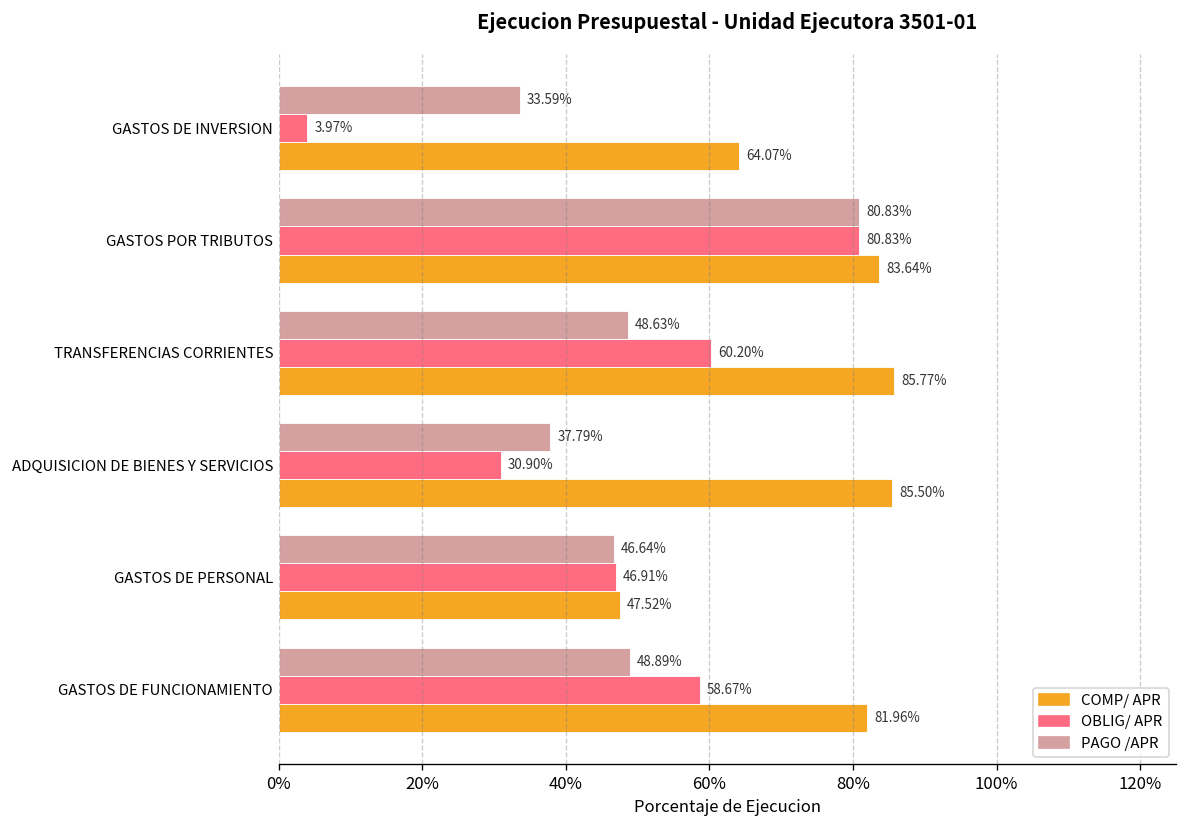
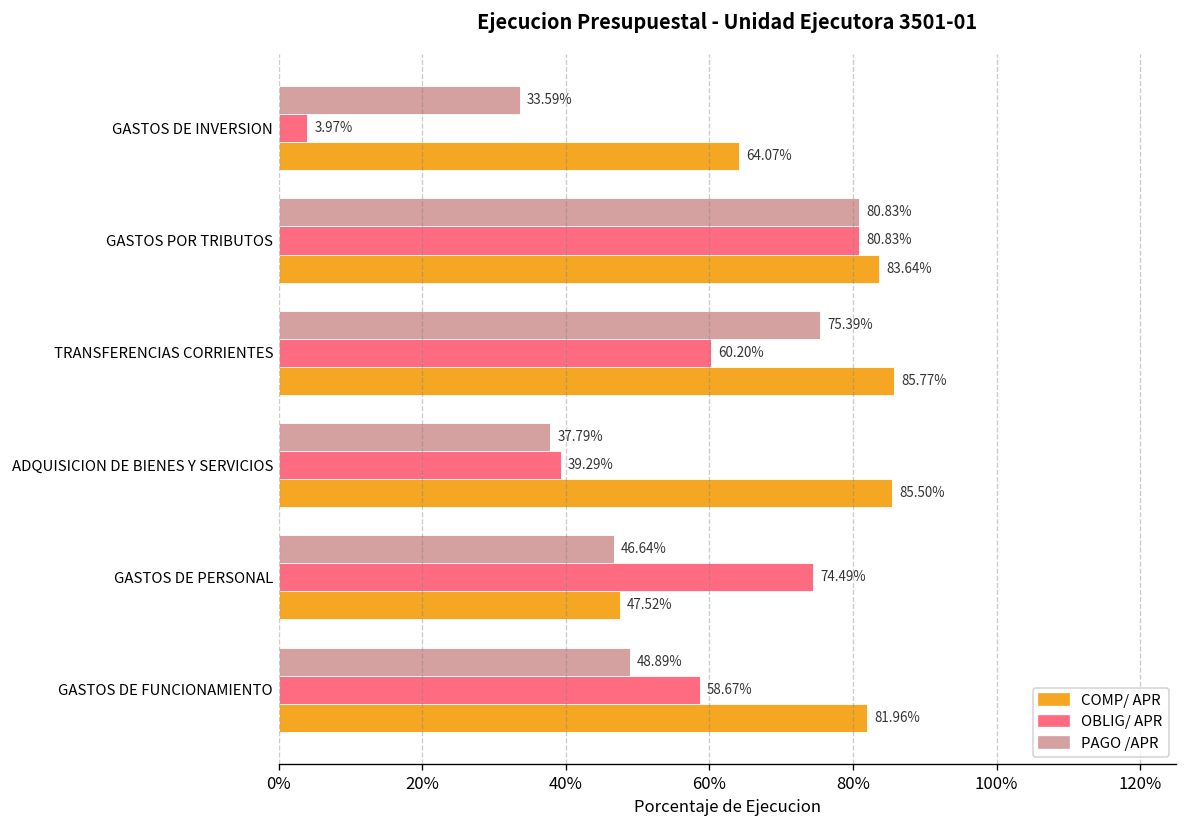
  {
    "COMP/ APR": {
      "GASTOS DE INVERSION": "64.07%",
      "GASTOS POR TRIBUTOS": "83.64%",
      "TRANSFERENCIAS CORRIENTES": "85.77%",
      "ADQUISICION DE BIENES Y SERVICIOS": "85.50%",
      "GASTOS DE PERSONAL": "47.52%",
      "GASTOS DE FUNCIONAMIENTO": "81.96%"
    },
    "OBLIG/ APR": {
      "GASTOS DE INVERSION": "3.97%",
      "GASTOS POR TRIBUTOS": "80.83%",
      "TRANSFERENCIAS CORRIENTES": "60.20%",
-     "ADQUISICION DE BIENES Y SERVICIOS": "30.90%",
-     "GASTOS DE PERSONAL": "46.91%",
+     "ADQUISICION DE BIENES Y SERVICIOS": "39.29%",
+     "GASTOS DE PERSONAL": "74.49%",
      "GASTOS DE FUNCIONAMIENTO": "58.67%"
    },
    "PAGO /APR": {
      "GASTOS DE INVERSION": "33.59%",
      "GASTOS POR TRIBUTOS": "80.83%",
-     "TRANSFERENCIAS CORRIENTES": "48.63%",
+     "TRANSFERENCIAS CORRIENTES": "75.39%",
      "ADQUISICION DE BIENES Y SERVICIOS": "37.79%",
      "GASTOS DE PERSONAL": "46.64%",
      "GASTOS DE FUNCIONAMIENTO": "48.89%"
    }
  }
